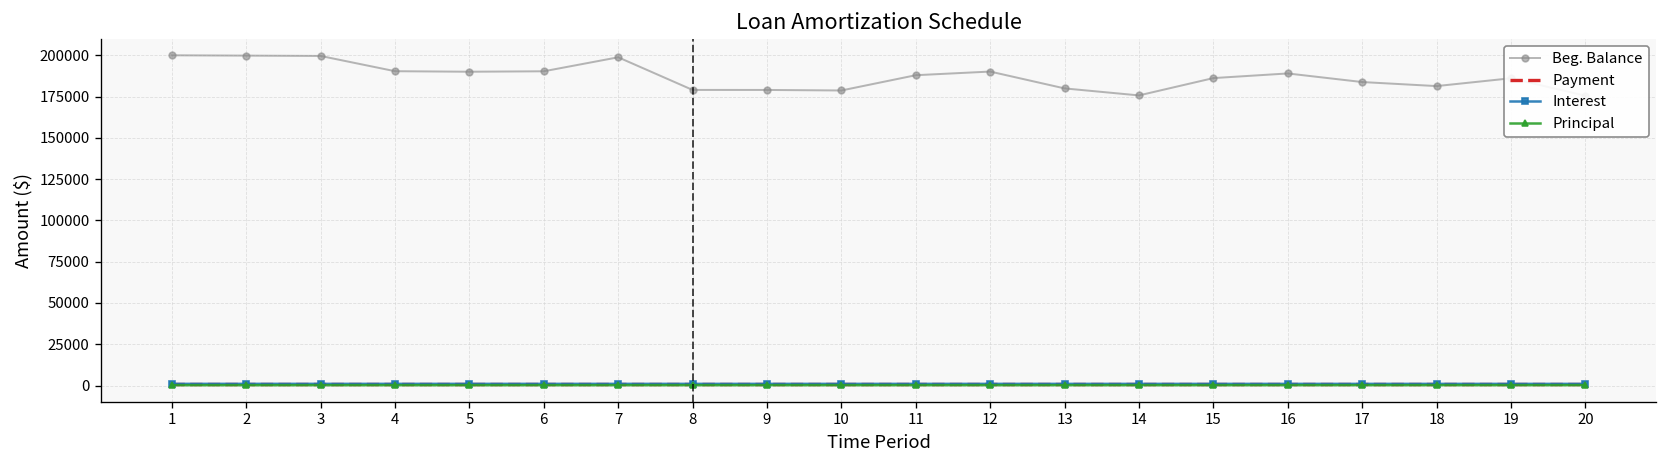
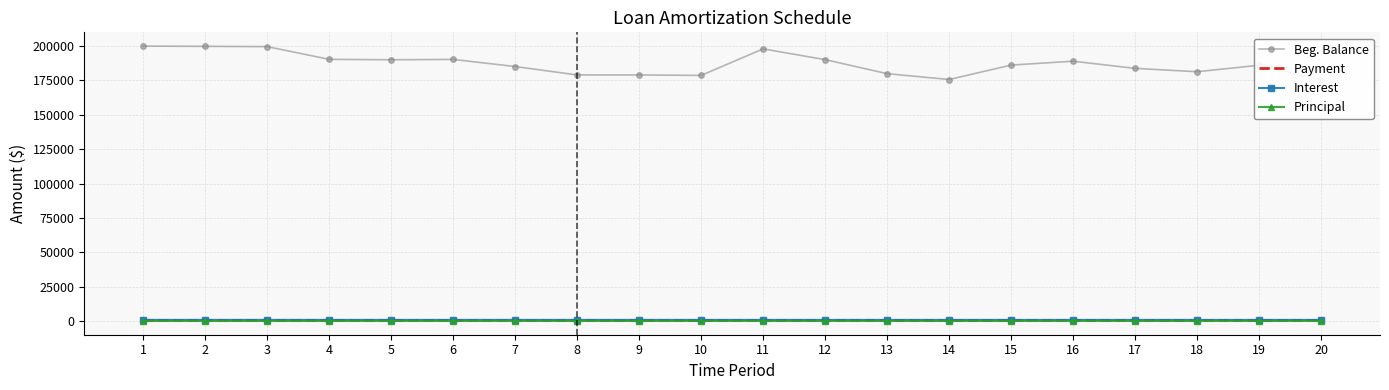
  {
    "Beg. Balance": {
      "1": 200000,
      "2": 200000,
      "3": 200000,
      "4": 190000,
      "5": 190000,
      "6": 190000,
-     "7": 199000,
+     "7": 185000,
      "8": 179000,
      "9": 179000,
      "10": 179000,
-     "11": 188000,
+     "11": 198000,
      "12": 190000,
      "13": 180000,
      "14": 176000,
      "15": 186000,
      "16": 189000,
      "17": 184000,
      "18": 181000
    }
  }
